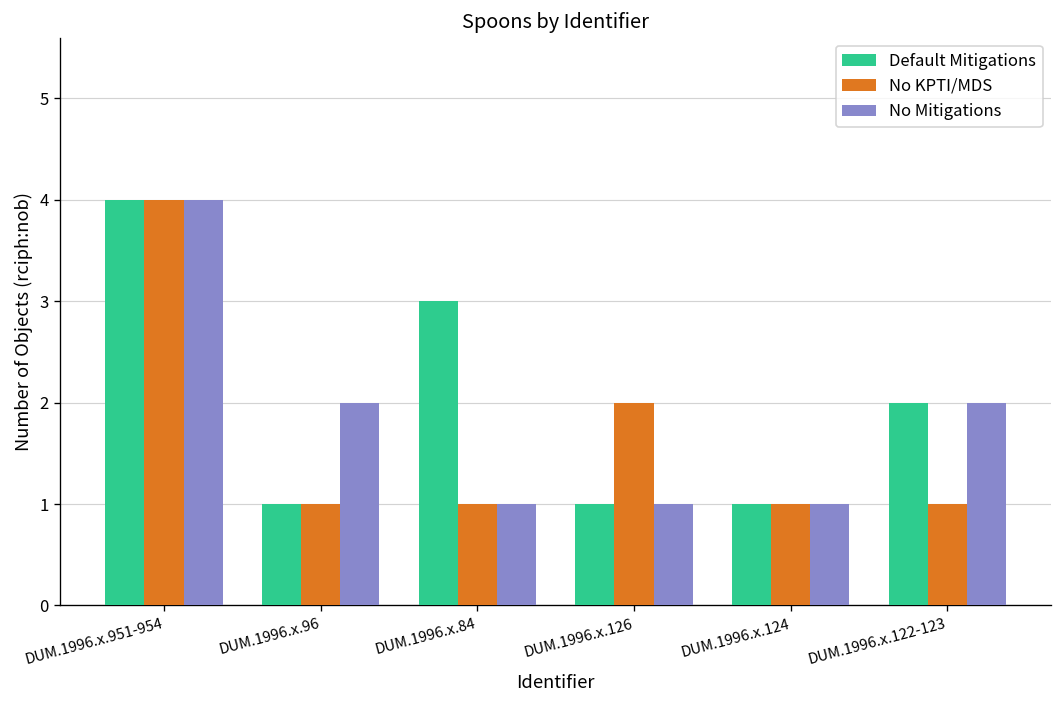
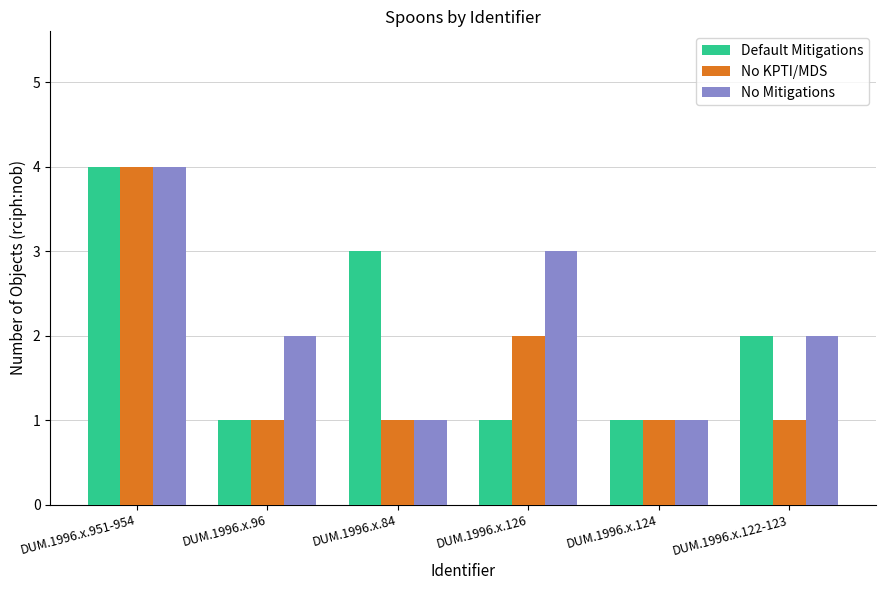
  {
    "Default Mitigations": {
      "DUM.1996.x.951-954": 4,
      "DUM.1996.x.96": 1,
      "DUM.1996.x.84": 3,
      "DUM.1996.x.126": 1,
      "DUM.1996.x.124": 1,
      "DUM.1996.x.122-123": 2
    },
    "No KPTI/MDS": {
      "DUM.1996.x.951-954": 4,
      "DUM.1996.x.96": 1,
      "DUM.1996.x.84": 1,
      "DUM.1996.x.126": 2,
      "DUM.1996.x.124": 1,
      "DUM.1996.x.122-123": 1
    },
    "No Mitigations": {
      "DUM.1996.x.951-954": 4,
      "DUM.1996.x.96": 2,
      "DUM.1996.x.84": 1,
-     "DUM.1996.x.126": 1,
+     "DUM.1996.x.126": 3,
      "DUM.1996.x.124": 1,
      "DUM.1996.x.122-123": 2
    }
  }
